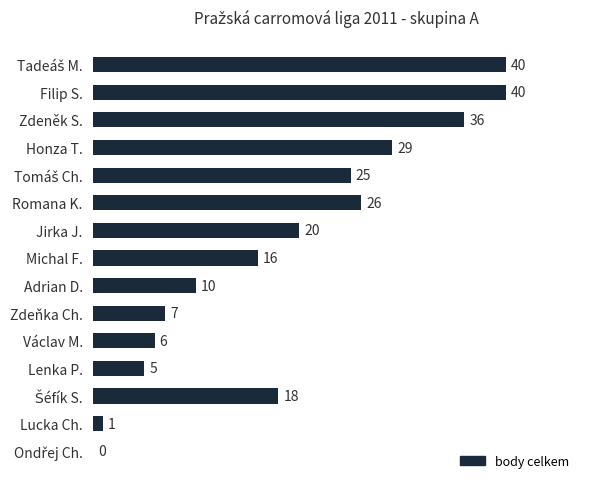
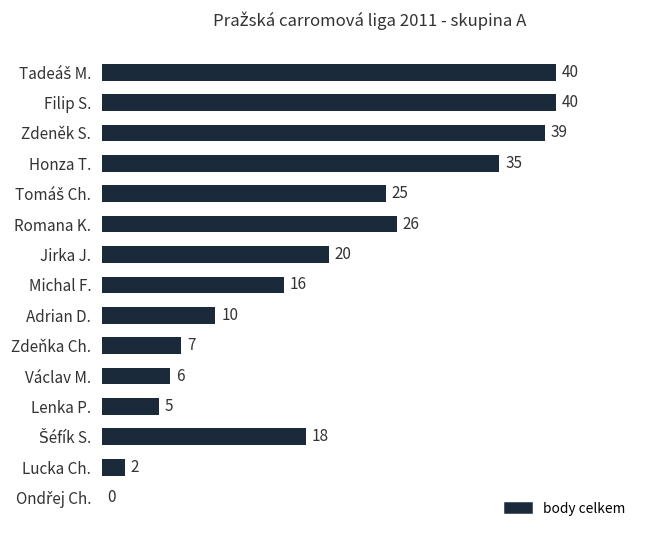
  {
    "Tadeáš M.": 40,
    "Filip S.": 40,
-   "Zdeněk S.": 36,
-   "Honza T.": 29,
+   "Zdeněk S.": 39,
+   "Honza T.": 35,
    "Tomáš Ch.": 25,
    "Romana K.": 26,
    "Jirka J.": 20,
    "Michal F.": 16,
    "Adrian D.": 10,
    "Zdeňka Ch.": 7,
    "Václav M.": 6,
    "Lenka P.": 5,
    "Šéfík S.": 18,
-   "Lucka Ch.": 1,
+   "Lucka Ch.": 2,
    "Ondřej Ch.": 0
  }
